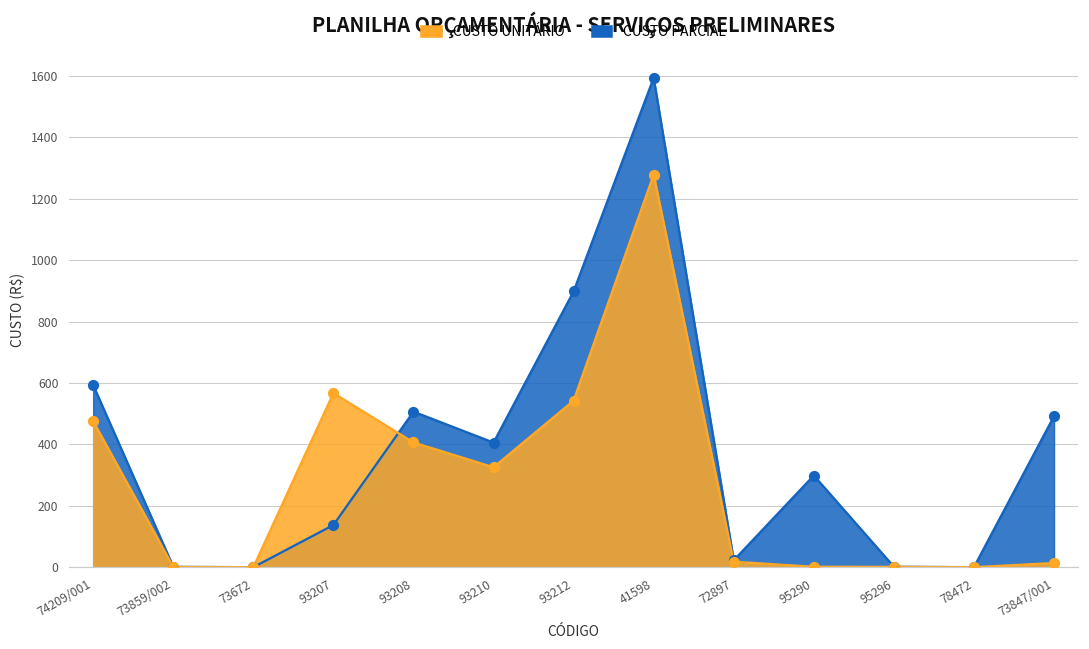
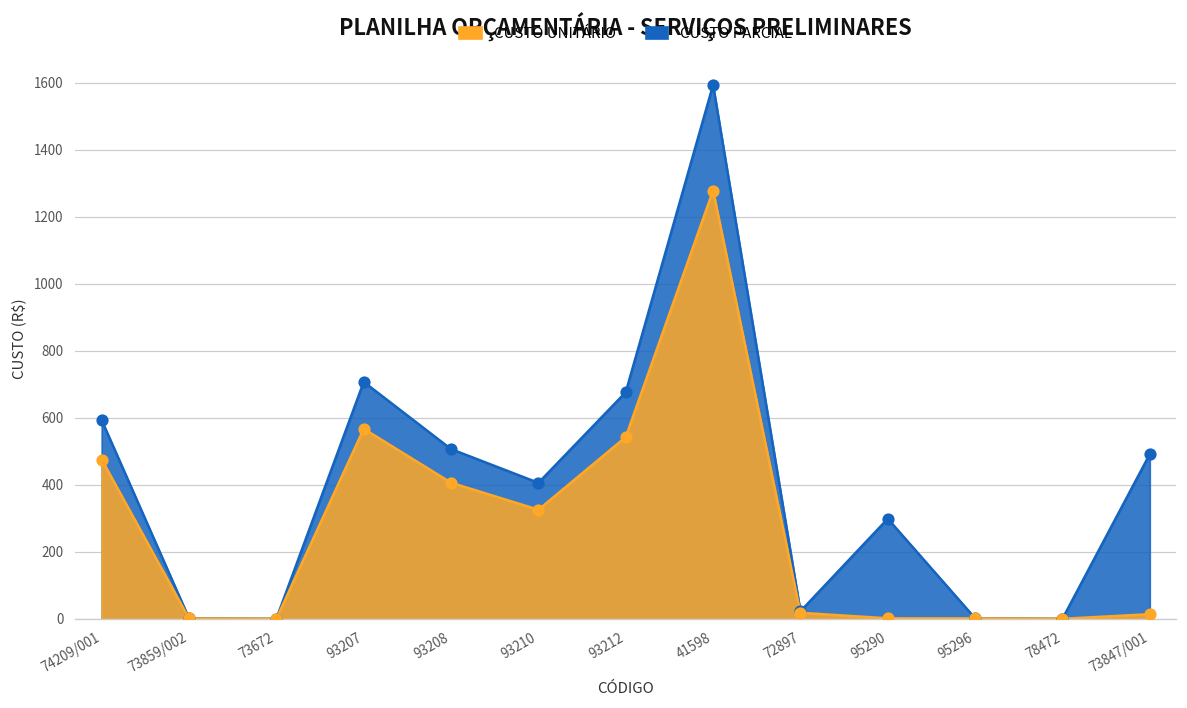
  {
    "CUSTO PARCIAL": {
      "74209/001": 590,
-     "93207": 140,
+     "93207": 710,
      "93208": 510,
      "93210": 410,
-     "93212": 900,
+     "93212": 680,
      "41598": 1590,
      "95290": 300,
      "73847/001": 490
    },
    "CUSTO UNITÁRIO": {
      "74209/001": 480,
      "93207": 570,
      "93208": 410,
      "93210": 330,
      "93212": 540,
      "41598": 1280,
      "95290": 0,
      "73847/001": 10
    }
  }
